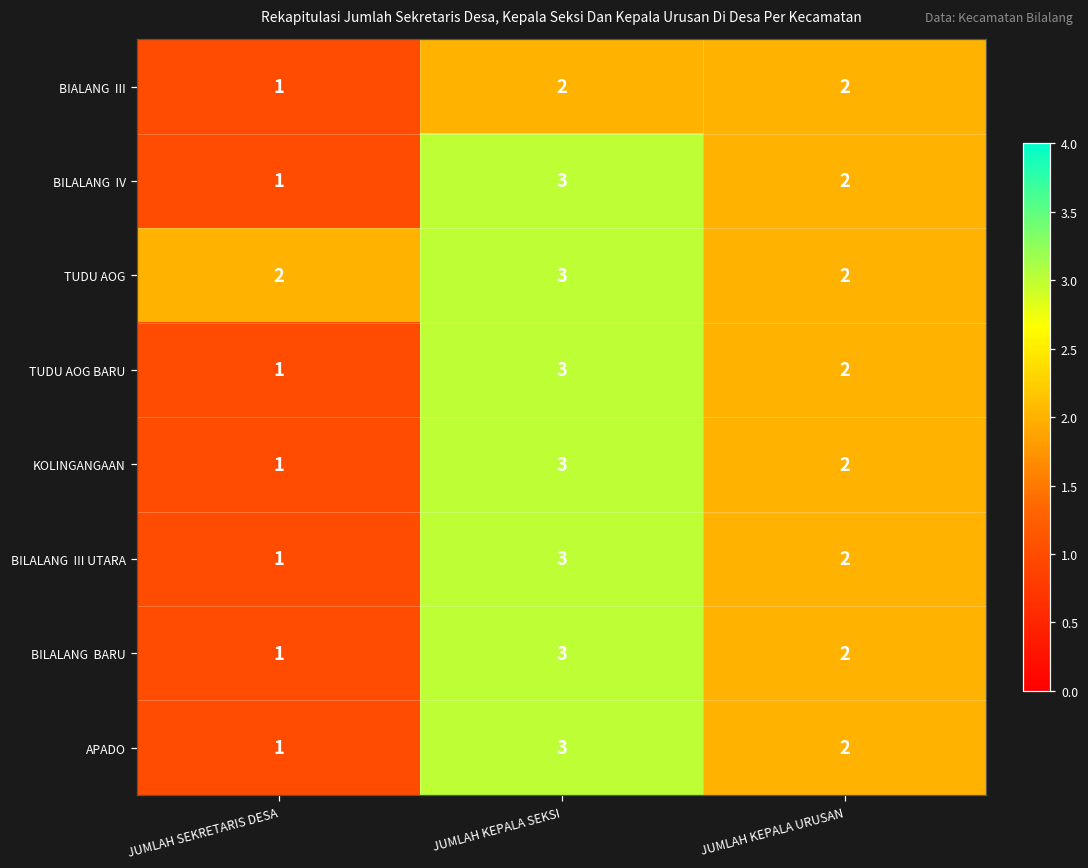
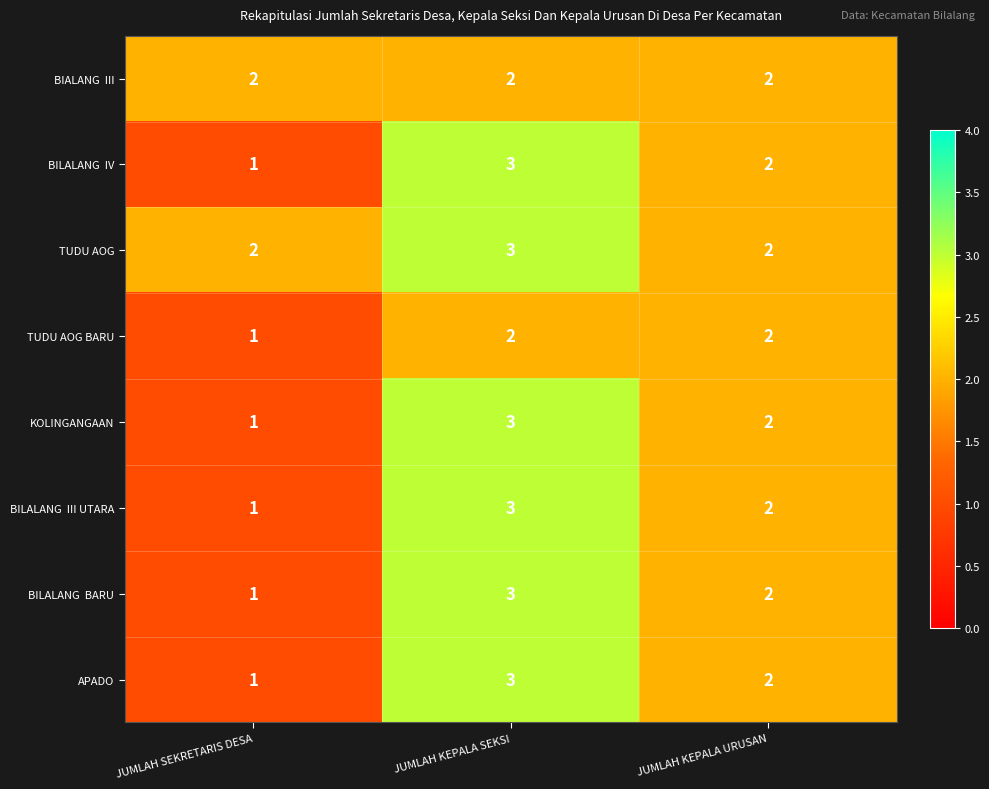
  {
    "BIALANG III": {
-     "JUMLAH SEKRETARIS DESA": 1,
+     "JUMLAH SEKRETARIS DESA": 2,
      "JUMLAH KEPALA SEKSI": 2,
      "JUMLAH KEPALA URUSAN": 2
    },
    "BILALANG IV": {
      "JUMLAH SEKRETARIS DESA": 1,
      "JUMLAH KEPALA SEKSI": 3,
      "JUMLAH KEPALA URUSAN": 2
    },
    "TUDU AOG": {
      "JUMLAH SEKRETARIS DESA": 2,
      "JUMLAH KEPALA SEKSI": 3,
      "JUMLAH KEPALA URUSAN": 2
    },
    "TUDU AOG BARU": {
      "JUMLAH SEKRETARIS DESA": 1,
-     "JUMLAH KEPALA SEKSI": 3,
+     "JUMLAH KEPALA SEKSI": 2,
      "JUMLAH KEPALA URUSAN": 2
    },
    "KOLINGANGAAN": {
      "JUMLAH SEKRETARIS DESA": 1,
      "JUMLAH KEPALA SEKSI": 3,
      "JUMLAH KEPALA URUSAN": 2
    },
    "BILALANG III UTARA": {
      "JUMLAH SEKRETARIS DESA": 1,
      "JUMLAH KEPALA SEKSI": 3,
      "JUMLAH KEPALA URUSAN": 2
    },
    "BILALANG BARU": {
      "JUMLAH SEKRETARIS DESA": 1,
      "JUMLAH KEPALA SEKSI": 3,
      "JUMLAH KEPALA URUSAN": 2
    },
    "APADO": {
      "JUMLAH SEKRETARIS DESA": 1,
      "JUMLAH KEPALA SEKSI": 3,
      "JUMLAH KEPALA URUSAN": 2
    }
  }
